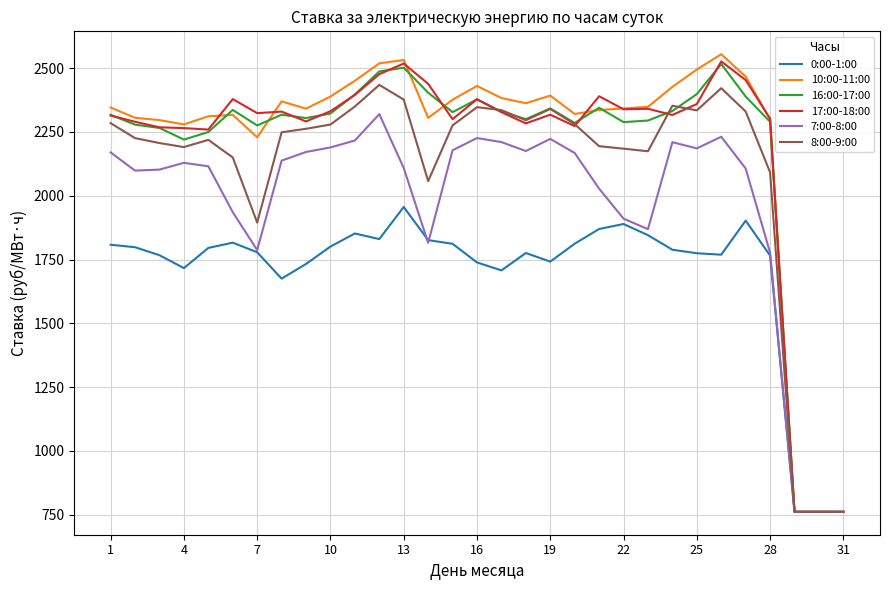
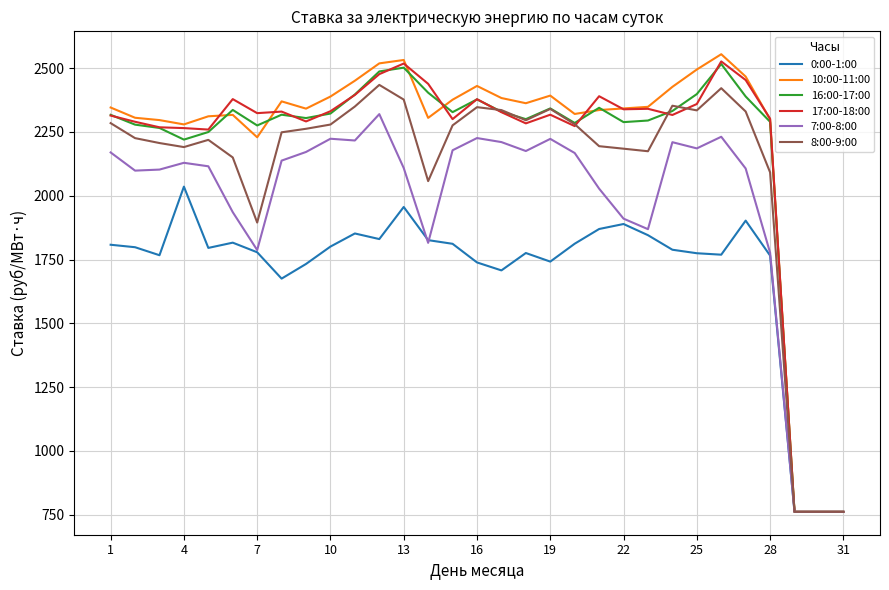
  {
    "0:00-1:00": {
      "1": 1810,
-     "4": 1720,
+     "4": 2040,
      "10": 1800,
      "13": 1960,
      "16": 1740,
      "19": 1740,
      "22": 1890,
      "25": 1770,
      "28": 1770
    },
    "10:00-11:00": {
      "1": 2350,
      "4": 2280,
      "7": 2230,
      "10": 2390,
      "13": 2530,
      "16": 2430,
      "19": 2390,
      "25": 2490
    },
    "16:00-17:00": {
      "4": 2220,
      "7": 2280,
      "13": 2500,
      "22": 2290,
      "25": 2400
    },
    "17:00-18:00": {
      "4": 2270,
      "7": 2320,
      "13": 2520,
      "19": 2320,
      "25": 2360
    },
    "7:00-8:00": {
      "1": 2170,
      "4": 2130,
-     "10": 2190,
+     "10": 2220,
      "13": 2110,
      "16": 2230,
      "19": 2220,
      "22": 1910,
      "25": 2190,
      "28": 1780
    },
    "8:00-9:00": {
      "1": 2280,
      "4": 2190,
      "7": 1890,
      "10": 2280,
      "13": 2380,
      "16": 2350,
      "22": 2180,
      "25": 2330,
      "28": 2090
    }
  }
